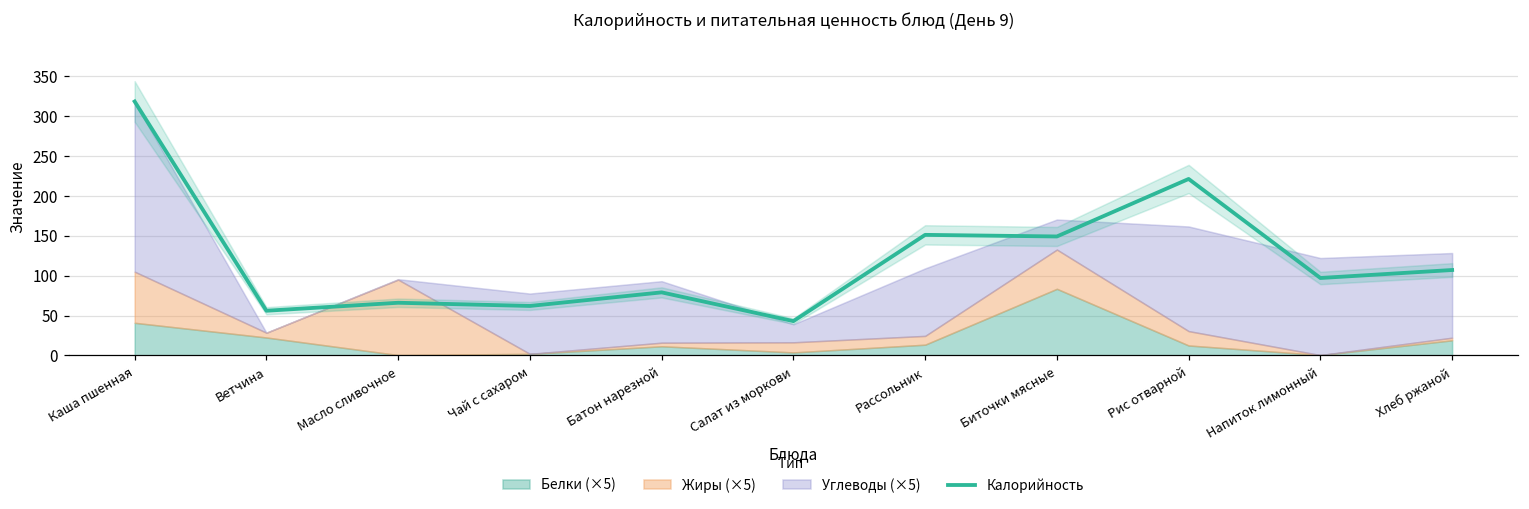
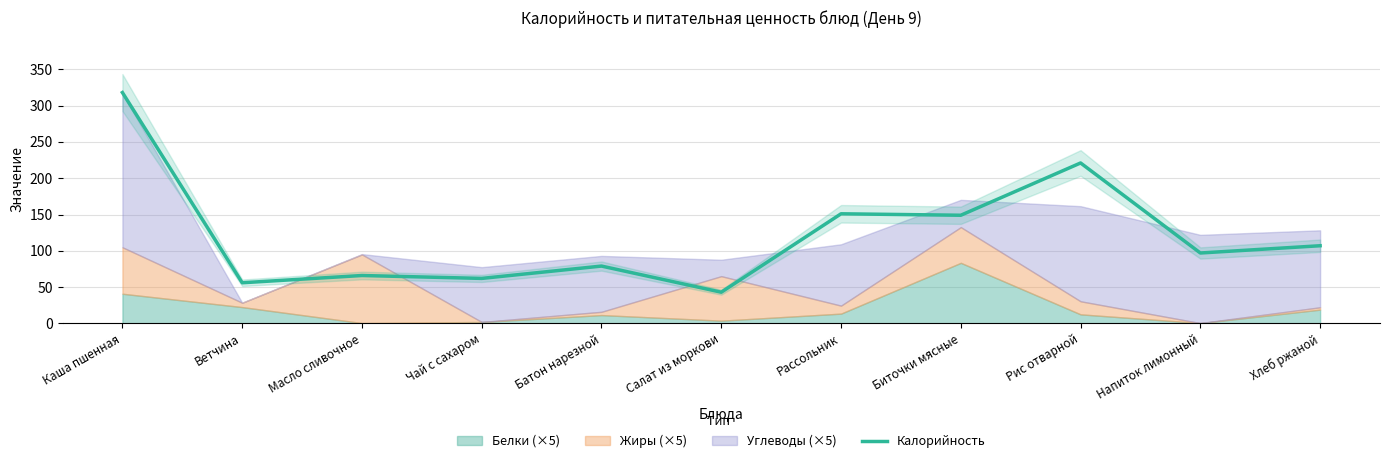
  {
    "Жиры (×5)": {
      "Каша пшенная": 60,
      "Батон нарезной": 0,
-     "Салат из моркови": 10,
+     "Салат из моркови": 60,
      "Рассольник": 10,
      "Биточки мясные": 50,
      "Рис отварной": 20
    }
  }
